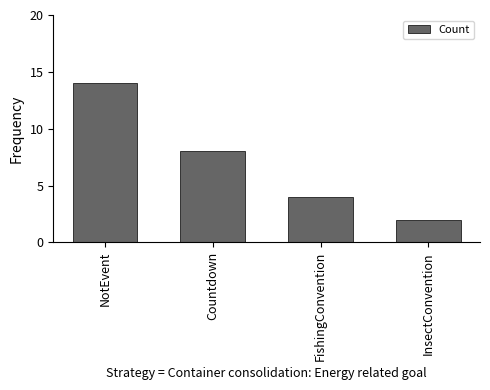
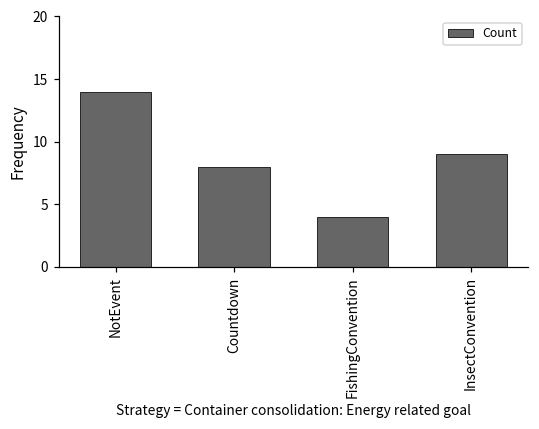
  {
    "NotEvent": 14,
    "Countdown": 8,
    "FishingConvention": 4,
-   "InsectConvention": 2
+   "InsectConvention": 9
  }
